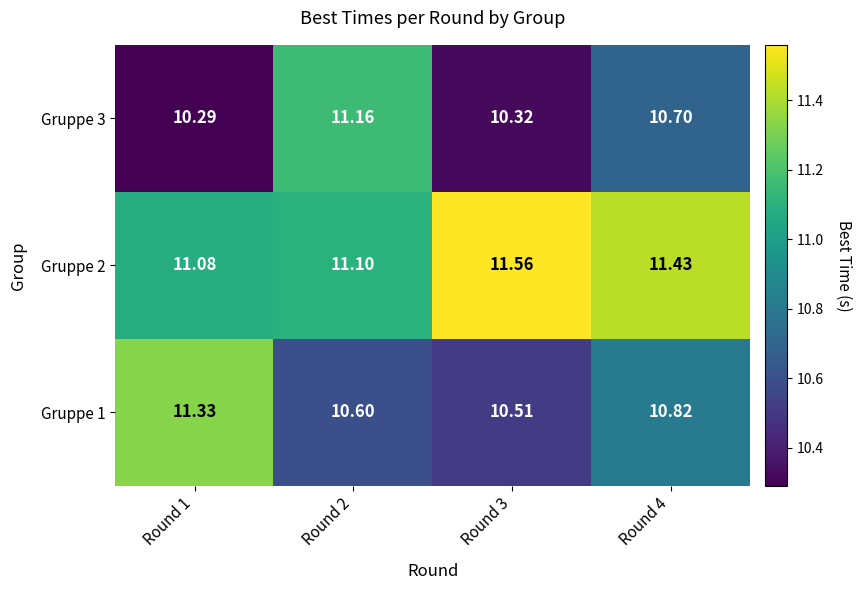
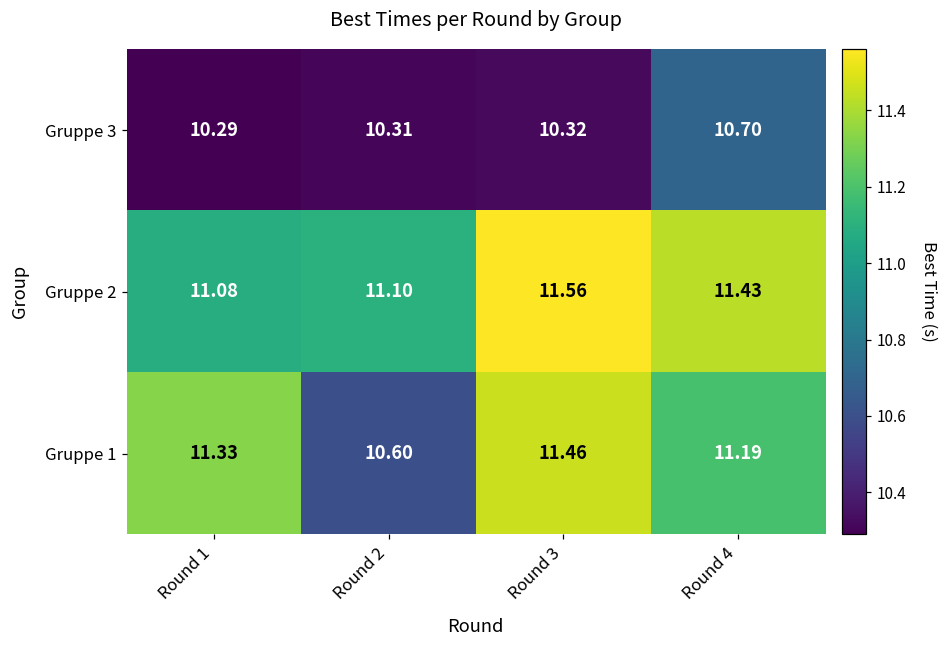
  {
    "Gruppe 3": {
      "Round 1": 10.29,
-     "Round 2": 11.16,
+     "Round 2": 10.31,
      "Round 3": 10.32,
      "Round 4": 10.70
    },
    "Gruppe 2": {
      "Round 1": 11.08,
      "Round 2": 11.10,
      "Round 3": 11.56,
      "Round 4": 11.43
    },
    "Gruppe 1": {
      "Round 1": 11.33,
      "Round 2": 10.60,
-     "Round 3": 10.51,
-     "Round 4": 10.82
+     "Round 3": 11.46,
+     "Round 4": 11.19
    }
  }
